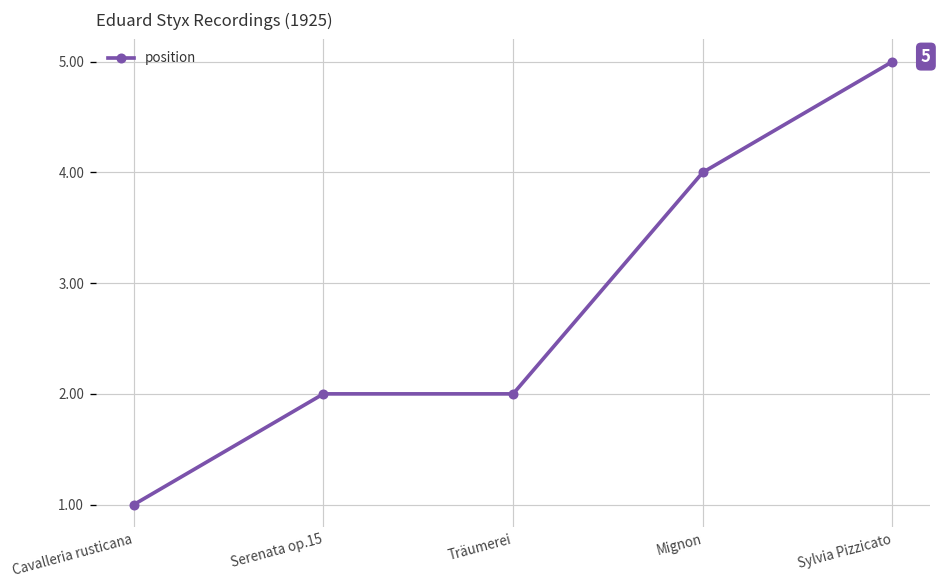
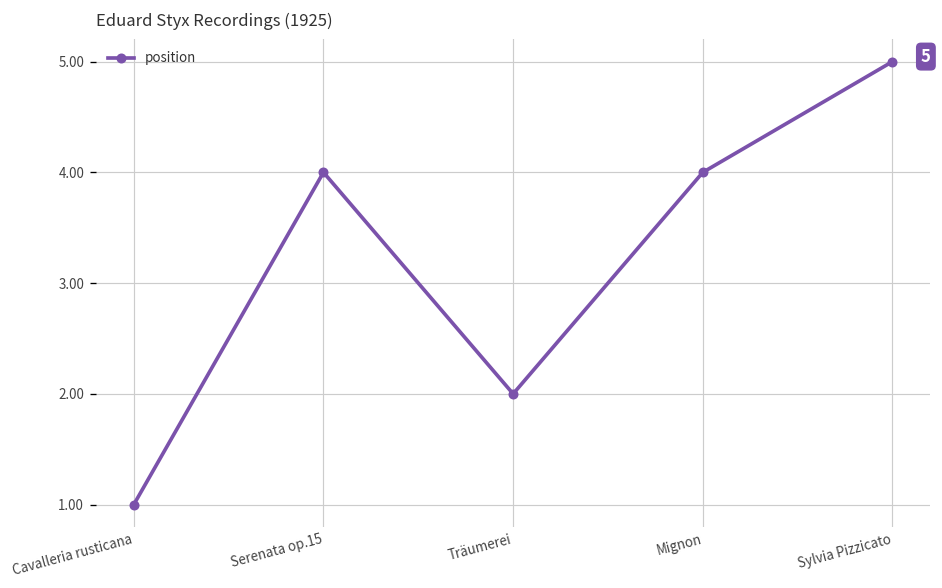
  {
    "Cavalleria rusticana": 1,
-   "Serenata op.15": 2,
+   "Serenata op.15": 4,
    "Träumerei": 2,
    "Mignon": 4
  }
